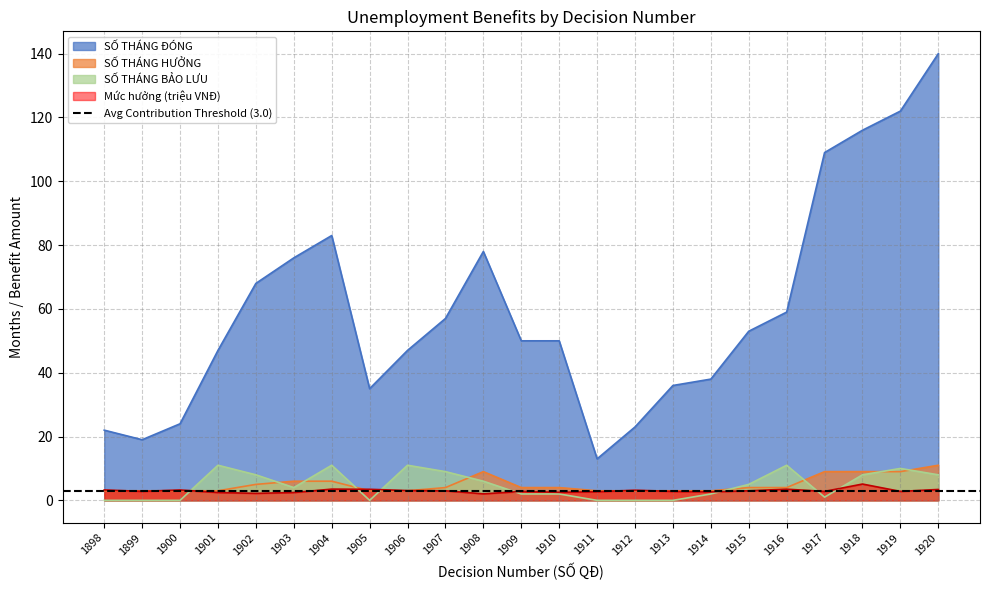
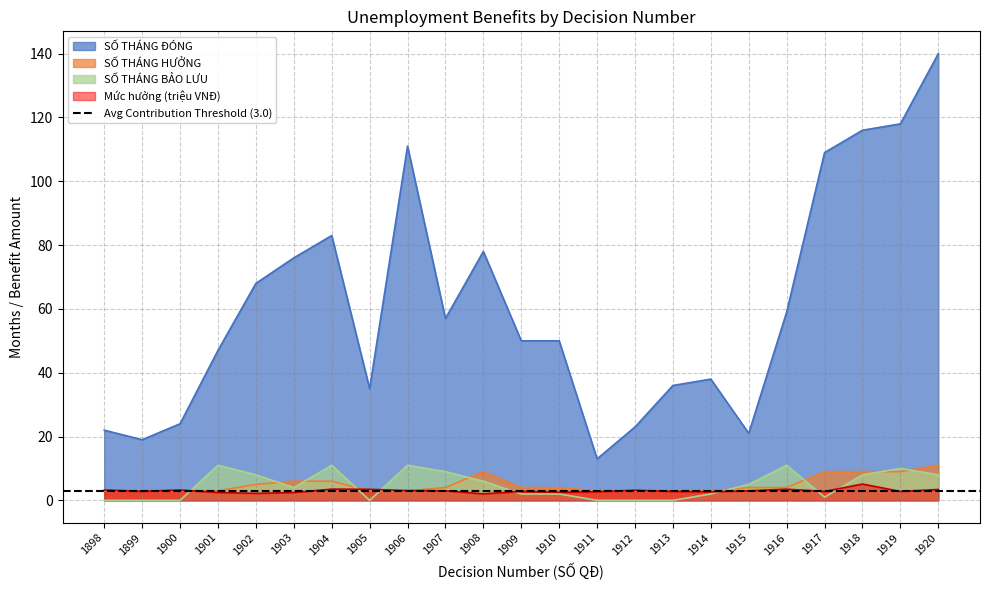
  {
    "SỐ THÁNG ĐÓNG": {
      "1898": 22,
      "1899": 19,
      "1900": 24,
      "1901": 47,
      "1902": 68,
      "1903": 76,
      "1904": 83,
      "1905": 35,
-     "1906": 47,
+     "1906": 111,
      "1907": 57,
      "1908": 78,
      "1909": 50,
      "1910": 50,
      "1911": 13,
      "1912": 23,
      "1913": 36,
      "1914": 38,
-     "1915": 53,
+     "1915": 21,
      "1916": 59,
      "1917": 109,
      "1918": 116,
-     "1919": 122,
+     "1919": 118,
      "1920": 140
    },
    "SỐ THÁNG HƯỞNG": {
      "1902": 5,
      "1903": 6,
      "1904": 6,
      "1907": 4,
      "1908": 9,
      "1909": 4,
      "1910": 4,
      "1915": 4,
      "1917": 9,
      "1918": 9,
      "1919": 9,
      "1920": 11
    },
    "SỐ THÁNG BẢO LƯU": {
      "1898": 0,
      "1899": 0,
      "1900": 0,
      "1901": 11,
      "1902": 8,
      "1903": 4,
      "1904": 11,
      "1905": 0,
      "1906": 11,
      "1907": 9,
      "1908": 6,
      "1909": 2,
      "1911": 0,
      "1912": 0,
      "1913": 0,
      "1915": 5,
      "1916": 11,
      "1917": 1,
      "1918": 8,
      "1919": 10,
      "1920": 8
    },
    "Mức hưởng (triệu VNĐ)": {
      "1902": 2,
      "1903": 2,
      "1904": 4,
      "1907": 3,
      "1908": 2,
      "1909": 3,
      "1915": 3,
      "1917": 3,
      "1918": 5,
      "1919": 3,
      "1920": 3
    }
  }
